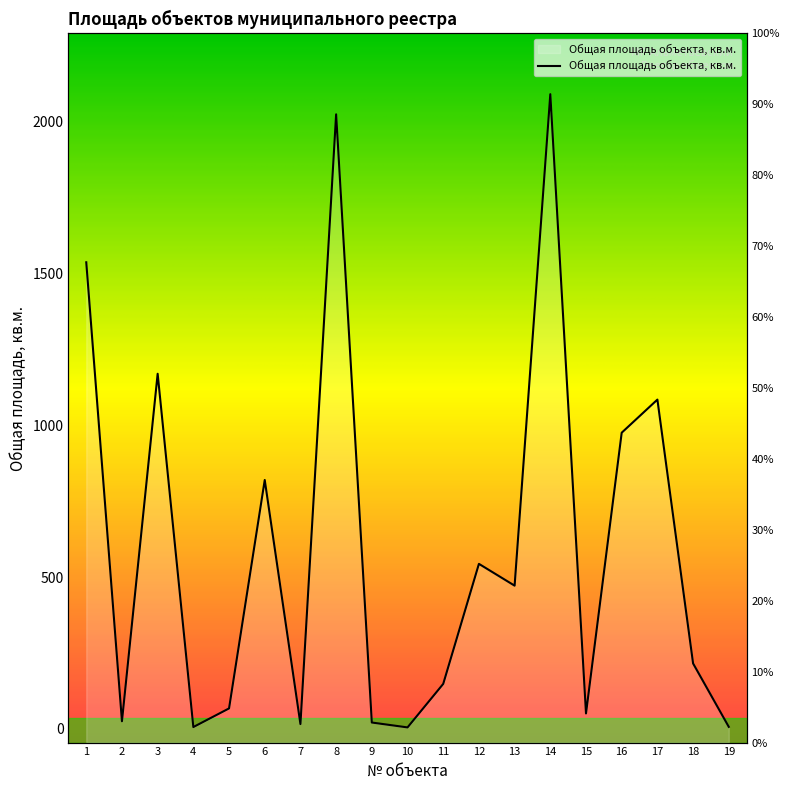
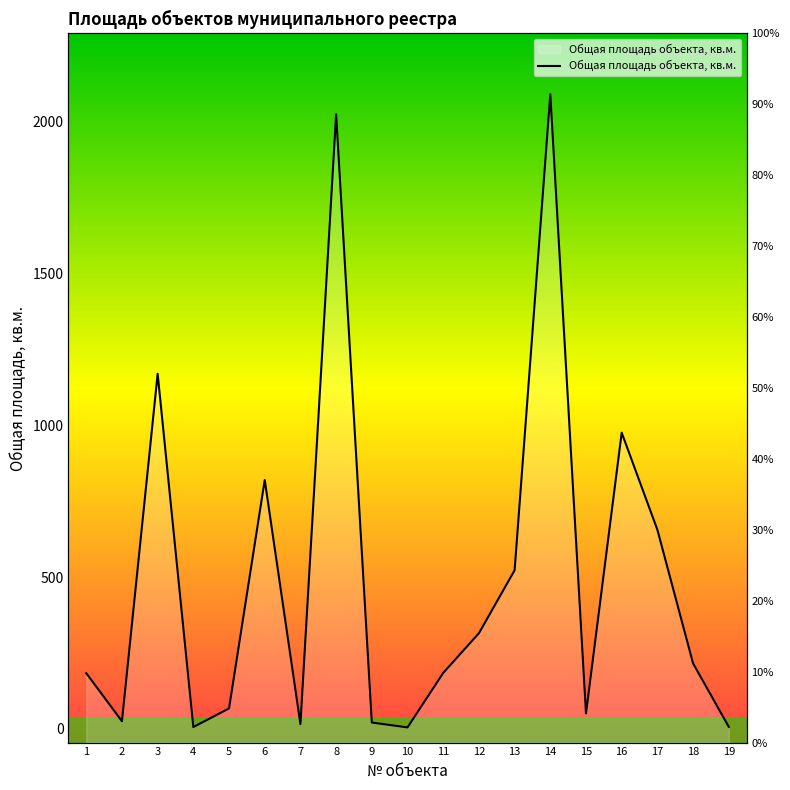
  {
-   "1": 1540,
+   "1": 180,
    "3": 1170,
    "5": 70,
    "6": 820,
    "8": 2020,
-   "11": 150,
-   "12": 540,
-   "13": 470,
+   "11": 180,
+   "12": 310,
+   "13": 520,
    "14": 2090,
    "15": 50,
    "16": 980,
-   "17": 1080,
+   "17": 660,
    "18": 220
  }
